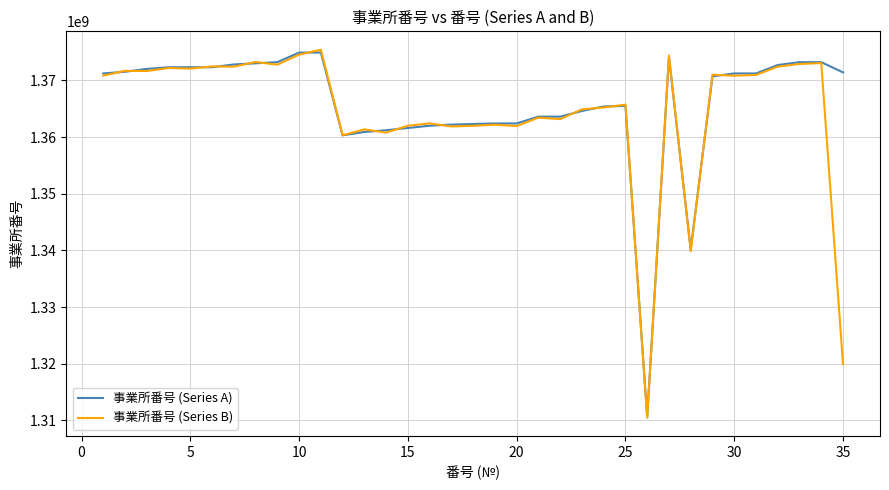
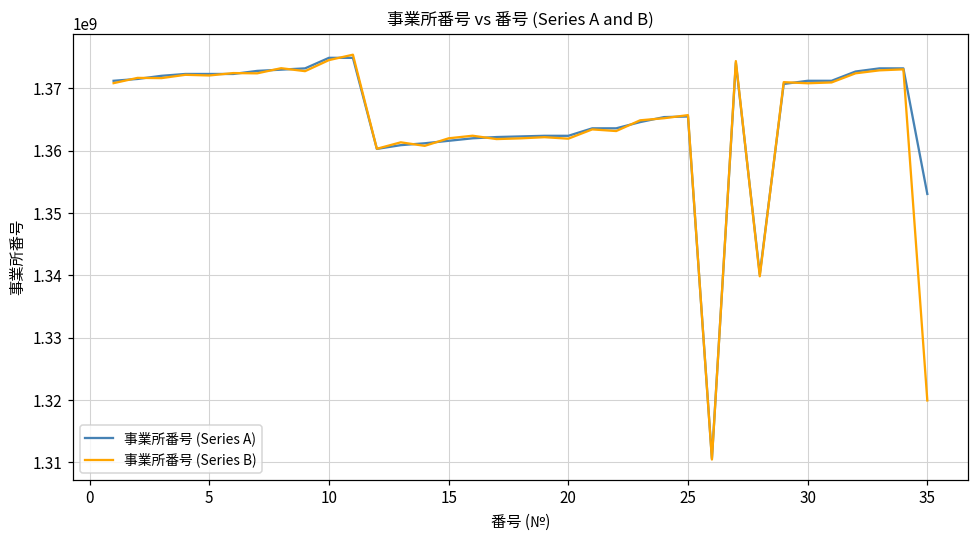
  {
    "事業所番号 (Series A)": {
      "20": 1362000000,
-     "35": 1371000000
+     "35": 1353000000
    },
    "事業所番号 (Series B)": {
      "20": 1362000000,
      "35": 1320000000
    }
  }
